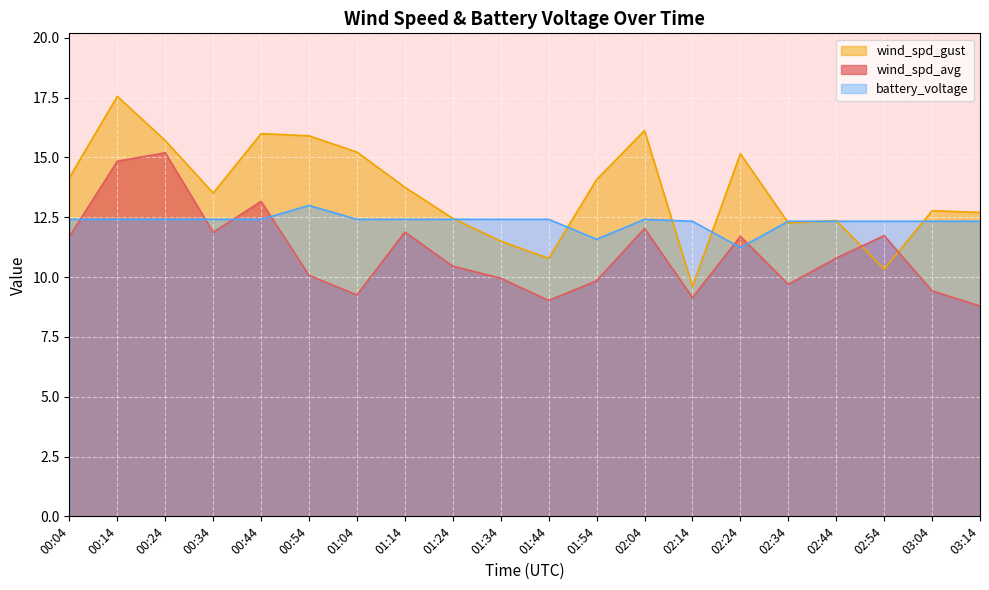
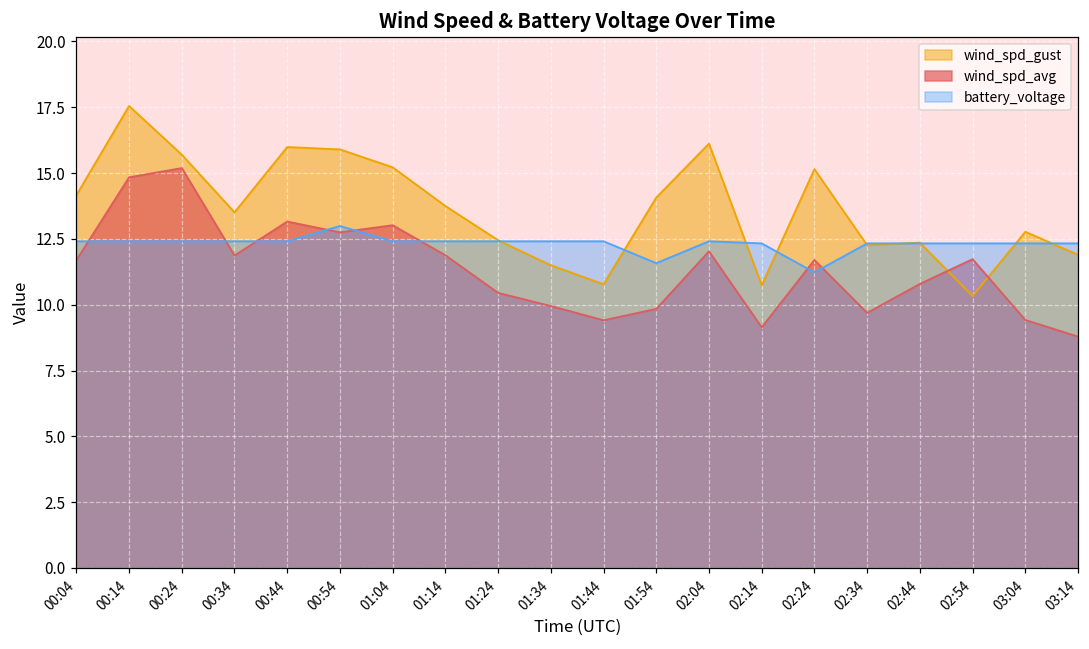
  {
    "wind_spd_gust": {
      "00:04": 14.2,
      "00:14": 17.6,
      "00:24": 15.7,
      "00:34": 13.5,
      "00:44": 16.0,
      "00:54": 15.9,
      "01:04": 15.2,
      "01:14": 13.8,
      "01:34": 11.5,
      "01:44": 10.8,
      "01:54": 14.1,
      "02:04": 16.1,
-     "02:14": 9.6,
+     "02:14": 10.7,
      "02:24": 15.2,
      "02:54": 10.3,
      "03:04": 12.8,
-     "03:14": 12.7
+     "03:14": 11.9
    },
    "wind_spd_avg": {
      "00:04": 11.7,
      "00:14": 14.8,
      "00:24": 15.2,
      "00:34": 11.9,
      "00:44": 13.2,
-     "00:54": 10.1,
-     "01:04": 9.3,
+     "00:54": 12.8,
+     "01:04": 13.0,
      "01:14": 11.9,
      "01:24": 10.5,
      "01:34": 10.0,
-     "01:44": 9.0,
+     "01:44": 9.4,
      "01:54": 9.8,
      "02:04": 12.0,
      "02:14": 9.1,
      "02:24": 11.7,
      "02:34": 9.7,
      "02:44": 10.8,
      "02:54": 11.7,
      "03:04": 9.4,
      "03:14": 8.8
    },
    "battery_voltage": {
      "00:04": 12.4,
      "00:14": 12.4,
      "00:24": 12.4,
      "00:34": 12.4,
      "00:44": 12.4,
      "00:54": 13.0,
      "01:04": 12.4,
      "01:14": 12.4,
      "01:34": 12.4,
      "01:44": 12.4,
      "01:54": 11.6,
      "02:04": 12.4,
      "02:14": 12.3,
      "02:24": 11.2,
      "02:54": 12.3,
      "03:04": 12.3,
      "03:14": 12.3
    }
  }
